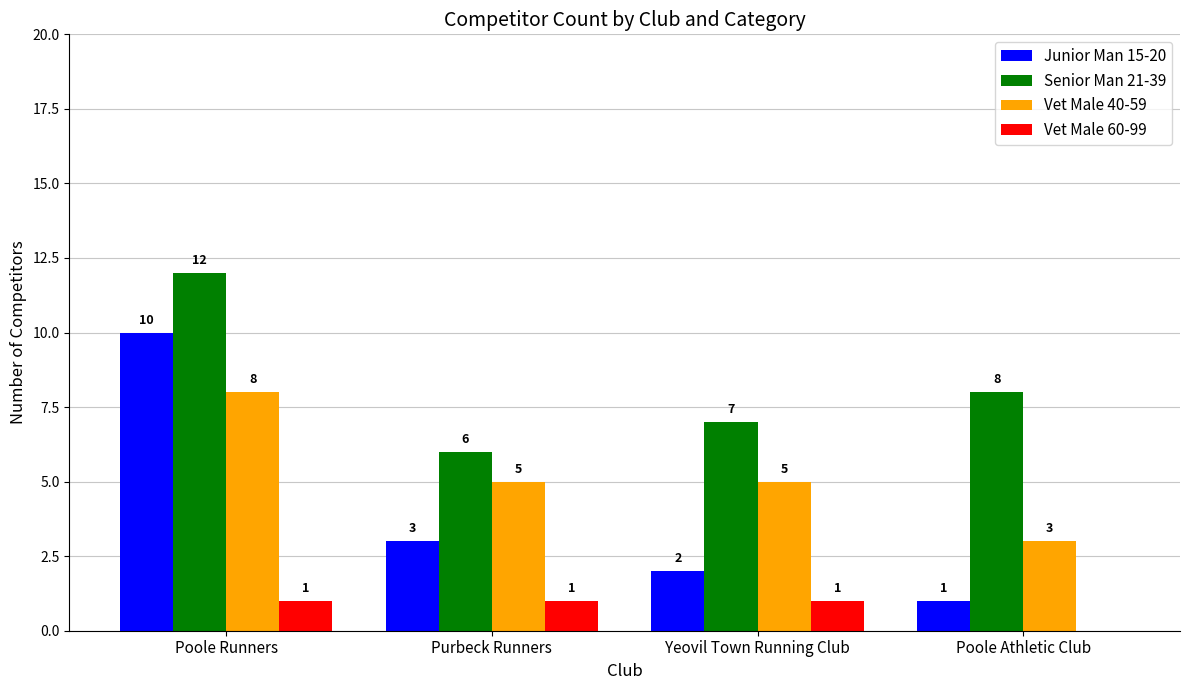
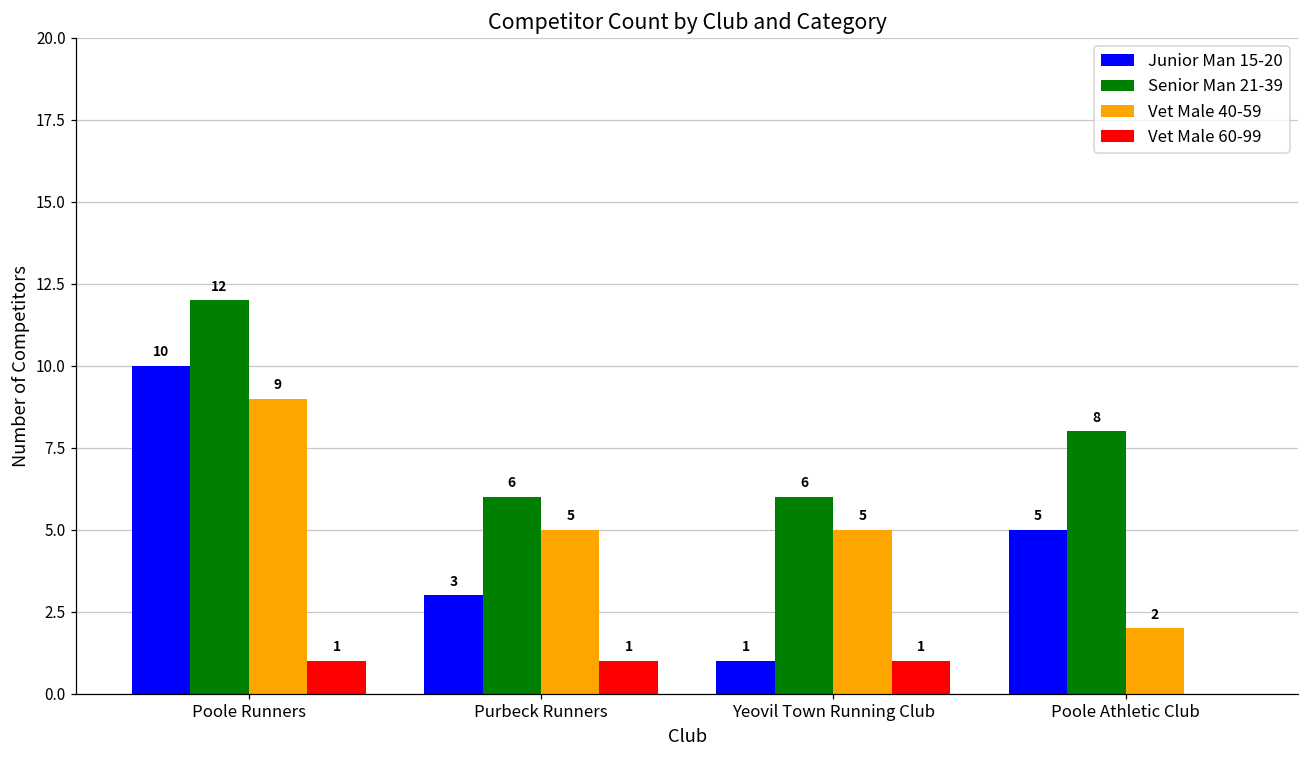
  {
    "Junior Man 15-20": {
      "Poole Runners": 10,
      "Purbeck Runners": 3,
-     "Yeovil Town Running Club": 2,
-     "Poole Athletic Club": 1
+     "Yeovil Town Running Club": 1,
+     "Poole Athletic Club": 5
    },
    "Senior Man 21-39": {
      "Poole Runners": 12,
      "Purbeck Runners": 6,
-     "Yeovil Town Running Club": 7,
+     "Yeovil Town Running Club": 6,
      "Poole Athletic Club": 8
    },
    "Vet Male 40-59": {
-     "Poole Runners": 8,
+     "Poole Runners": 9,
      "Purbeck Runners": 5,
      "Yeovil Town Running Club": 5,
-     "Poole Athletic Club": 3
+     "Poole Athletic Club": 2
    },
    "Vet Male 60-99": {
      "Poole Runners": 1,
      "Purbeck Runners": 1,
      "Yeovil Town Running Club": 1
    }
  }
